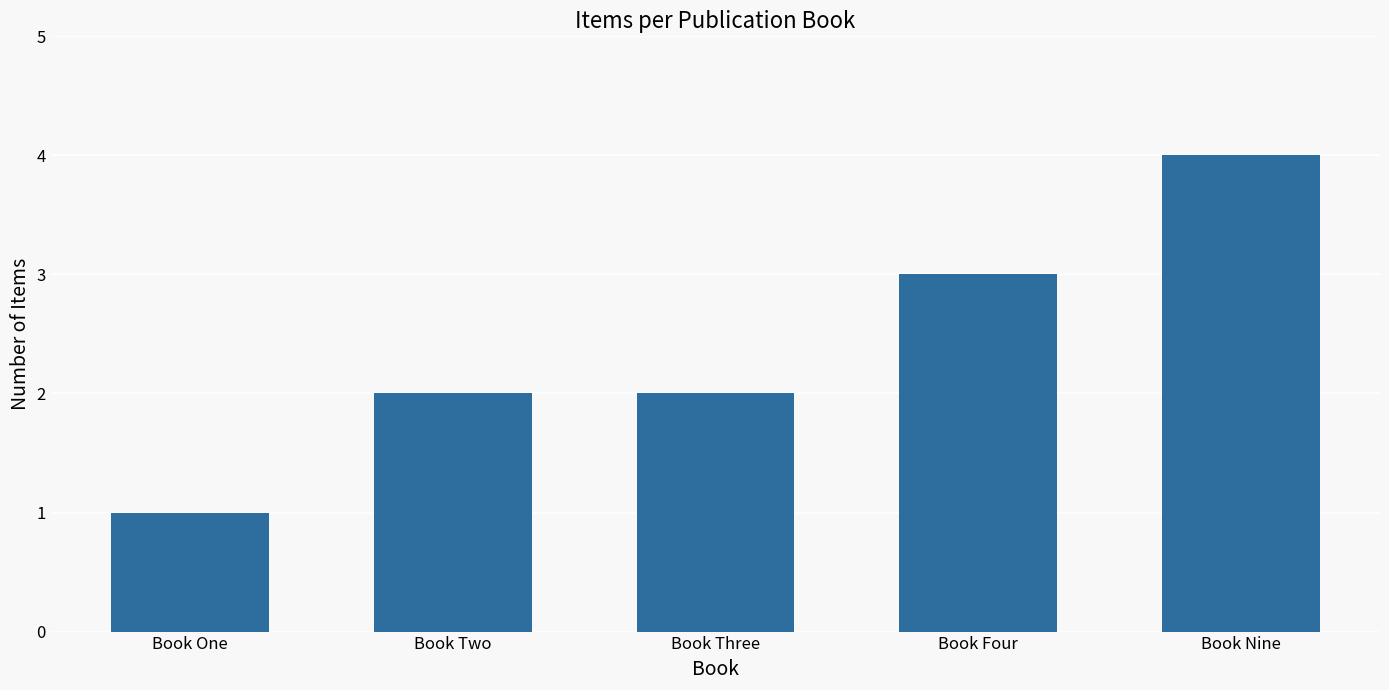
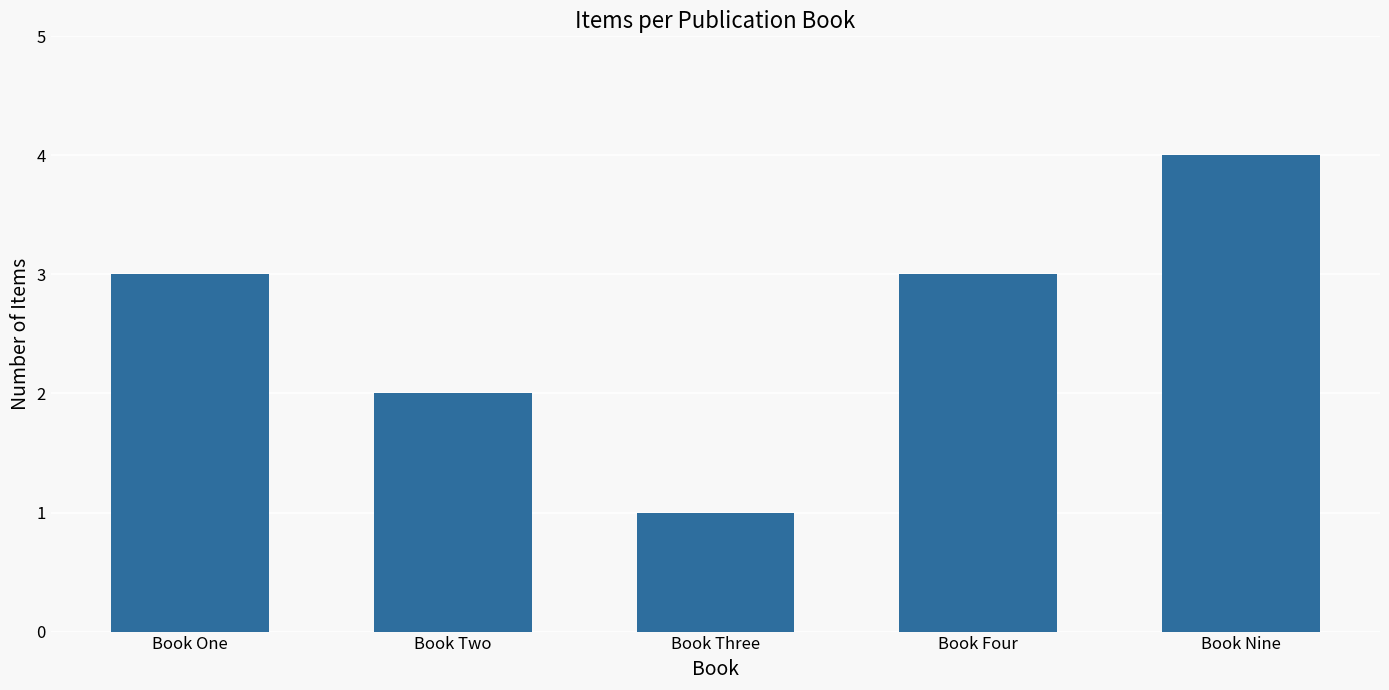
  {
-   "Book One": 1,
+   "Book One": 3,
    "Book Two": 2,
-   "Book Three": 2,
+   "Book Three": 1,
    "Book Four": 3,
    "Book Nine": 4
  }
